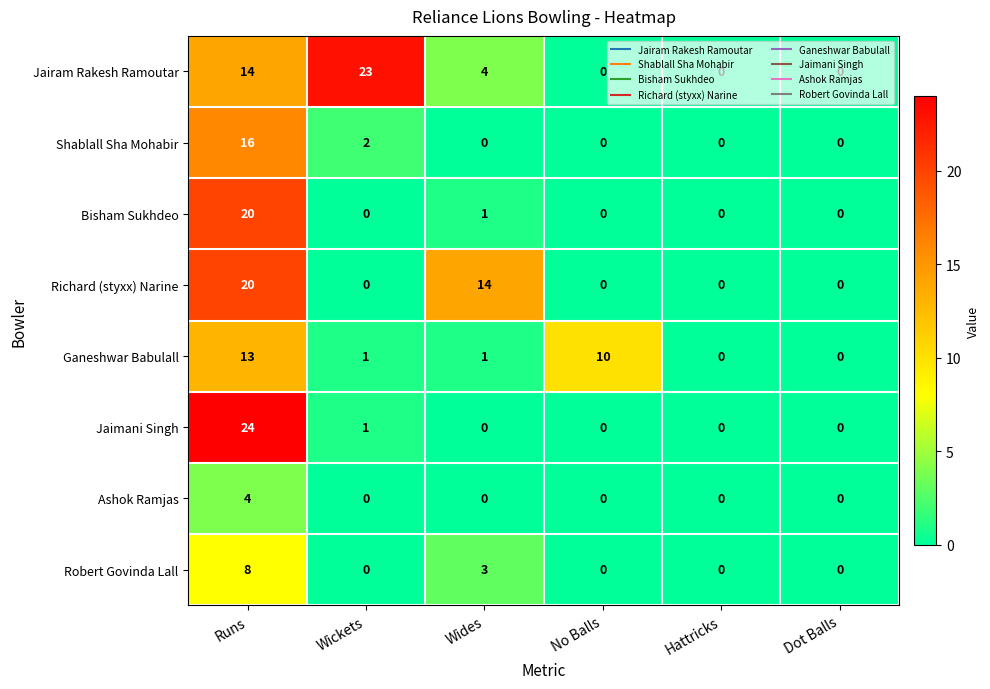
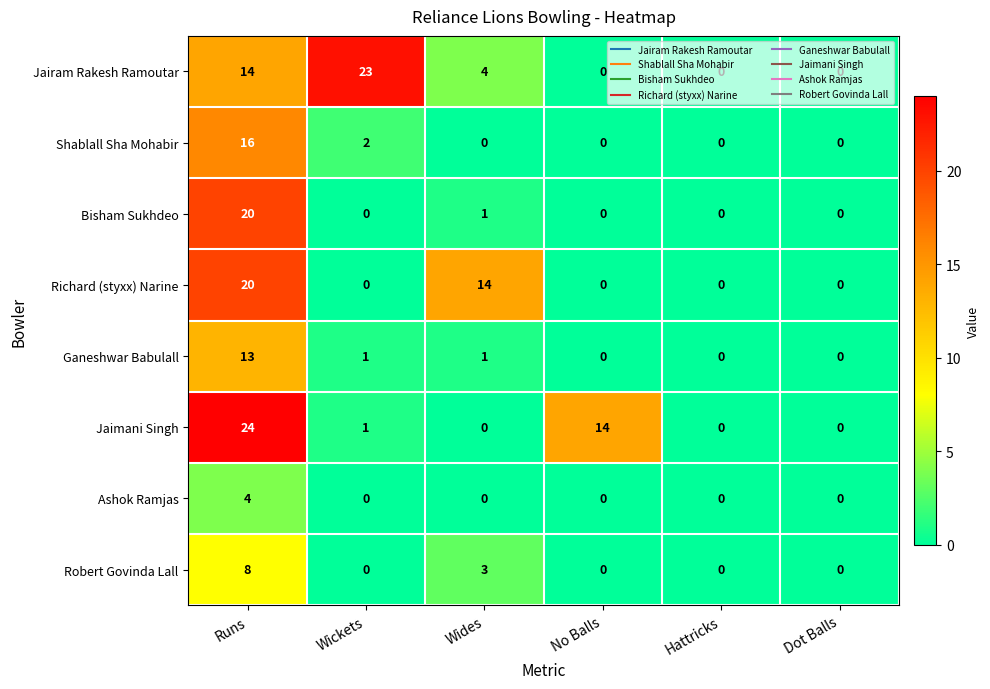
  {
    "Jairam Rakesh Ramoutar": {
      "Runs": 14,
      "Wickets": 23,
      "Wides": 4,
      "No Balls": 0
    },
    "Shablall Sha Mohabir": {
      "Runs": 16,
      "Wickets": 2,
      "Wides": 0,
      "No Balls": 0,
      "Hattricks": 0,
      "Dot Balls": 0
    },
    "Bisham Sukhdeo": {
      "Runs": 20,
      "Wickets": 0,
      "Wides": 1,
      "No Balls": 0,
      "Hattricks": 0,
      "Dot Balls": 0
    },
    "Richard (styxx) Narine": {
      "Runs": 20,
      "Wickets": 0,
      "Wides": 14,
      "No Balls": 0,
      "Hattricks": 0,
      "Dot Balls": 0
    },
    "Ganeshwar Babulall": {
      "Runs": 13,
      "Wickets": 1,
      "Wides": 1,
-     "No Balls": 10,
+     "No Balls": 0,
      "Hattricks": 0,
      "Dot Balls": 0
    },
    "Jaimani Singh": {
      "Runs": 24,
      "Wickets": 1,
      "Wides": 0,
-     "No Balls": 0,
+     "No Balls": 14,
      "Hattricks": 0,
      "Dot Balls": 0
    },
    "Ashok Ramjas": {
      "Runs": 4,
      "Wickets": 0,
      "Wides": 0,
      "No Balls": 0,
      "Hattricks": 0,
      "Dot Balls": 0
    },
    "Robert Govinda Lall": {
      "Runs": 8,
      "Wickets": 0,
      "Wides": 3,
      "No Balls": 0,
      "Hattricks": 0,
      "Dot Balls": 0
    }
  }
